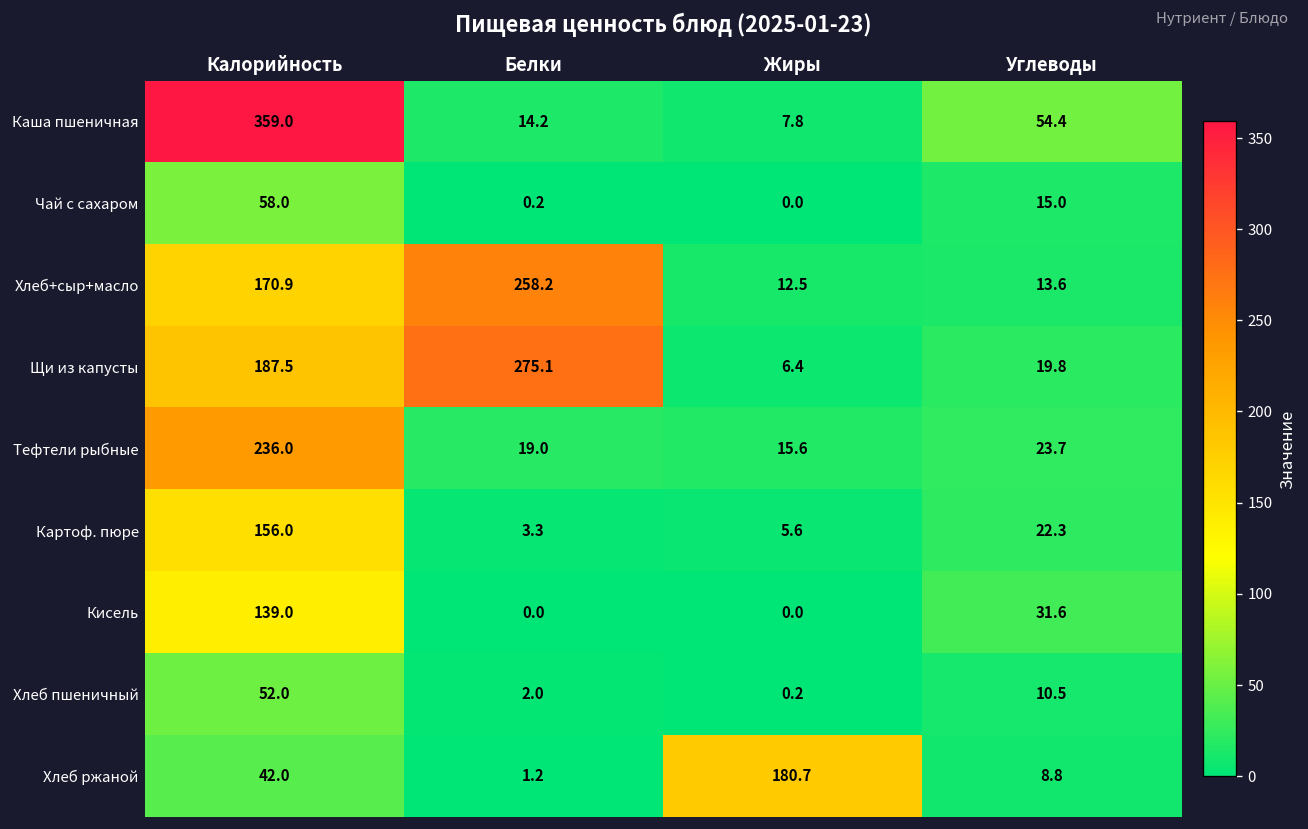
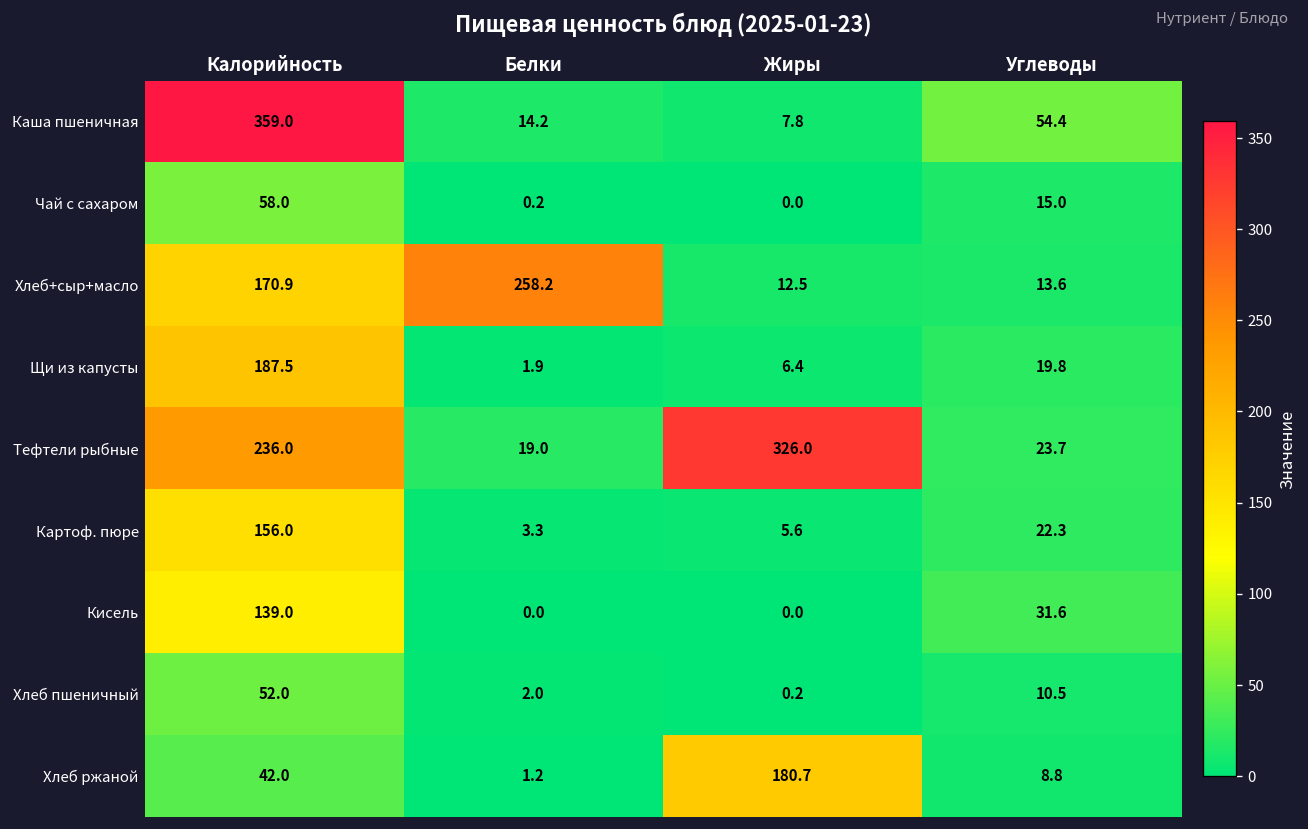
  {
    "Каша пшеничная": {
      "Калорийность": 359.0,
      "Белки": 14.2,
      "Жиры": 7.8,
      "Углеводы": 54.4
    },
    "Чай с сахаром": {
      "Калорийность": 58.0,
      "Белки": 0.2,
      "Жиры": 0.0,
      "Углеводы": 15.0
    },
    "Хлеб+сыр+масло": {
      "Калорийность": 170.9,
      "Белки": 258.2,
      "Жиры": 12.5,
      "Углеводы": 13.6
    },
    "Щи из капусты": {
      "Калорийность": 187.5,
-     "Белки": 275.1,
+     "Белки": 1.9,
      "Жиры": 6.4,
      "Углеводы": 19.8
    },
    "Тефтели рыбные": {
      "Калорийность": 236.0,
      "Белки": 19.0,
-     "Жиры": 15.6,
+     "Жиры": 326.0,
      "Углеводы": 23.7
    },
    "Картоф. пюре": {
      "Калорийность": 156.0,
      "Белки": 3.3,
      "Жиры": 5.6,
      "Углеводы": 22.3
    },
    "Кисель": {
      "Калорийность": 139.0,
      "Белки": 0.0,
      "Жиры": 0.0,
      "Углеводы": 31.6
    },
    "Хлеб пшеничный": {
      "Калорийность": 52.0,
      "Белки": 2.0,
      "Жиры": 0.2,
      "Углеводы": 10.5
    },
    "Хлеб ржаной": {
      "Калорийность": 42.0,
      "Белки": 1.2,
      "Жиры": 180.7,
      "Углеводы": 8.8
    }
  }
